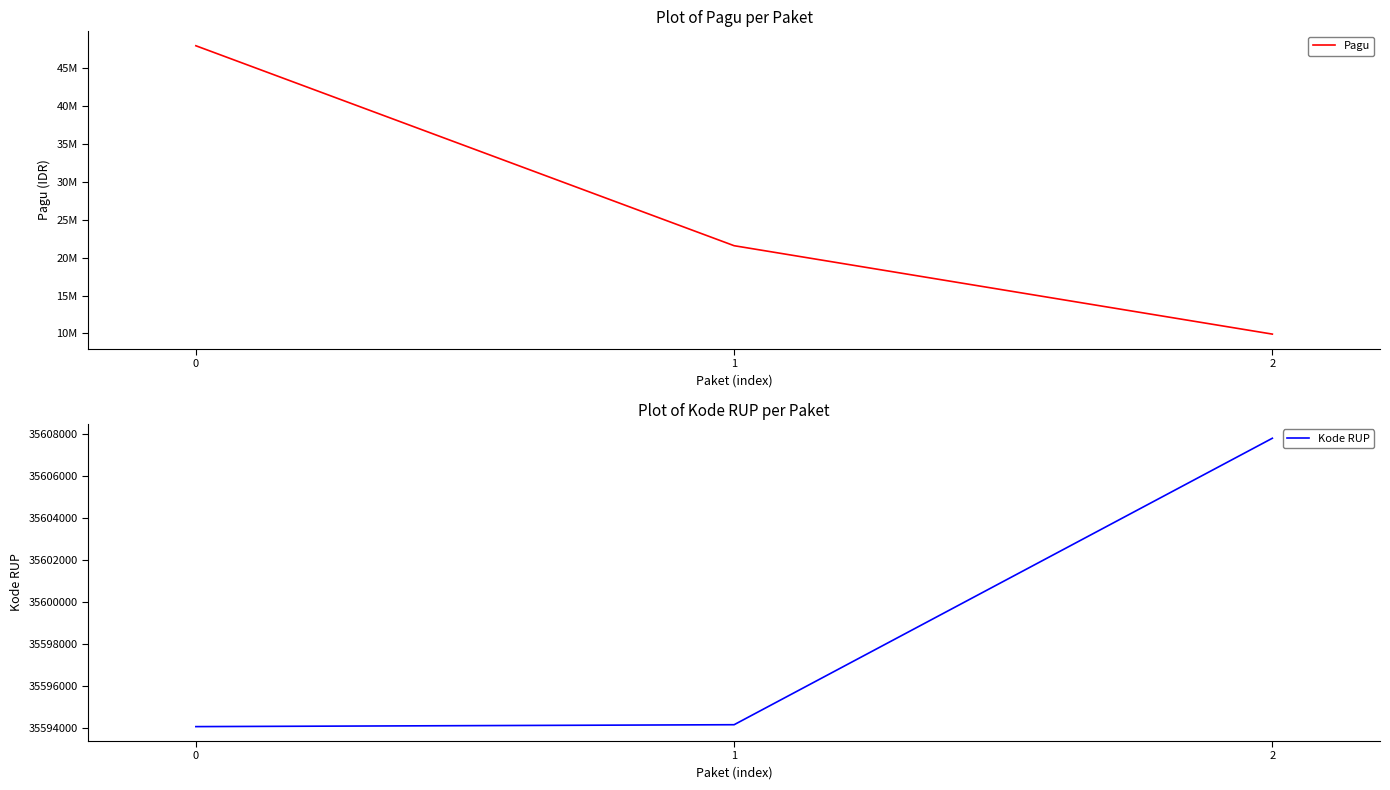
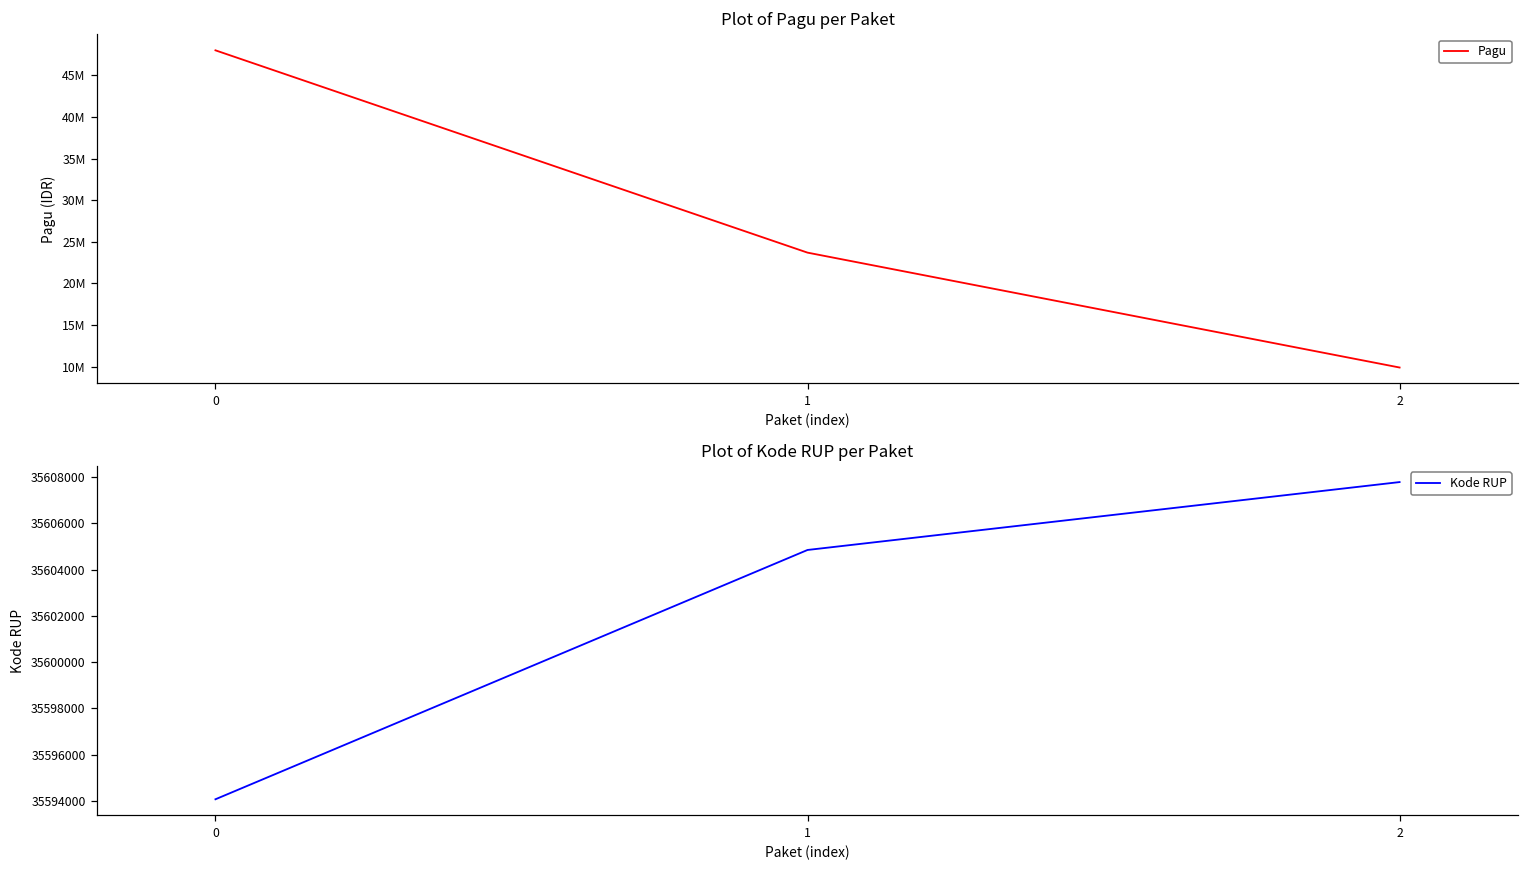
  {
    "Plot of Pagu per Paket": {
      "0": 48000000,
-     "1": 22000000,
+     "1": 24000000,
      "2": 10000000
    },
    "Plot of Kode RUP per Paket": {
      "0": 35594100,
-     "1": 35594200,
+     "1": 35604800,
      "2": 35607800
    }
  }
